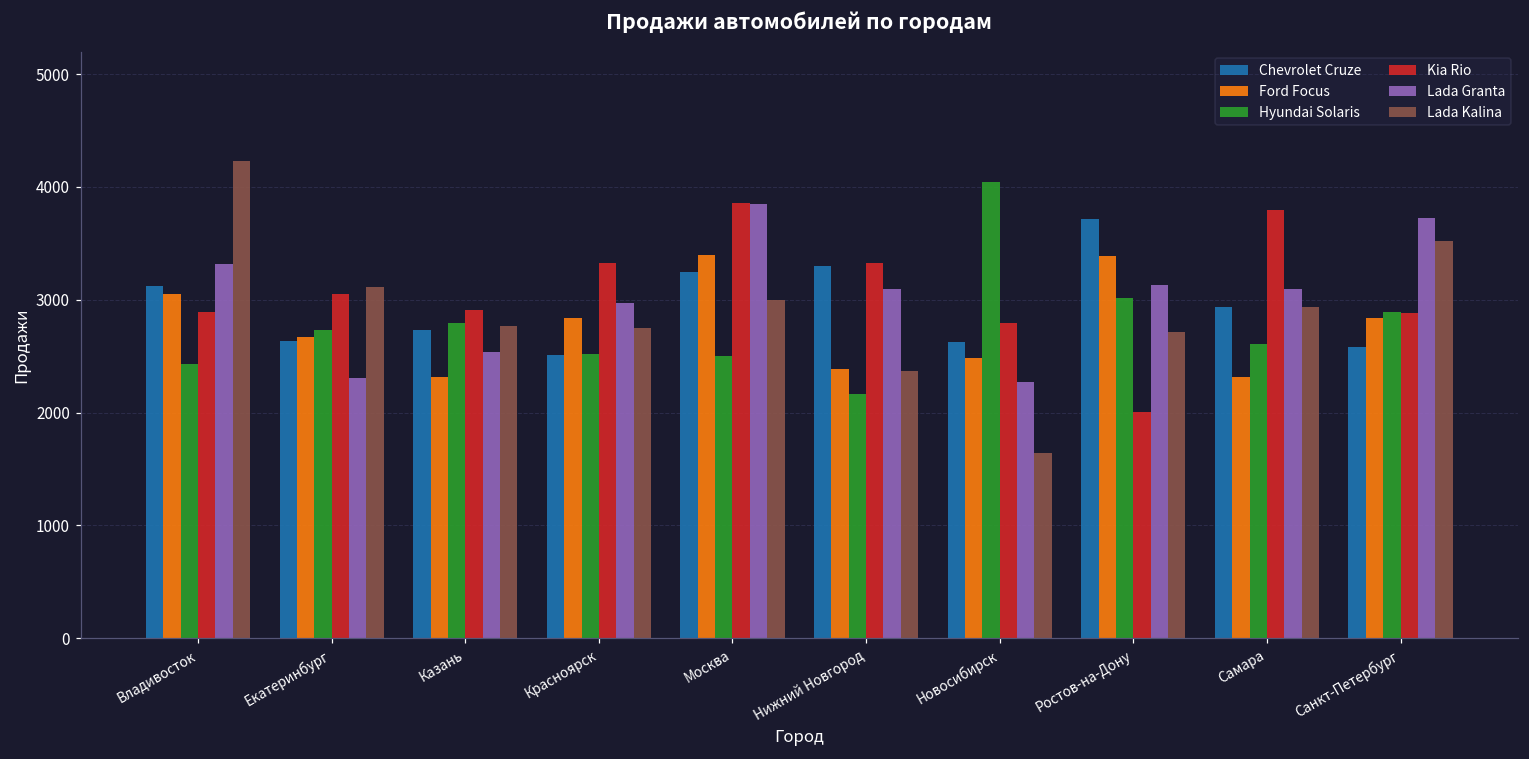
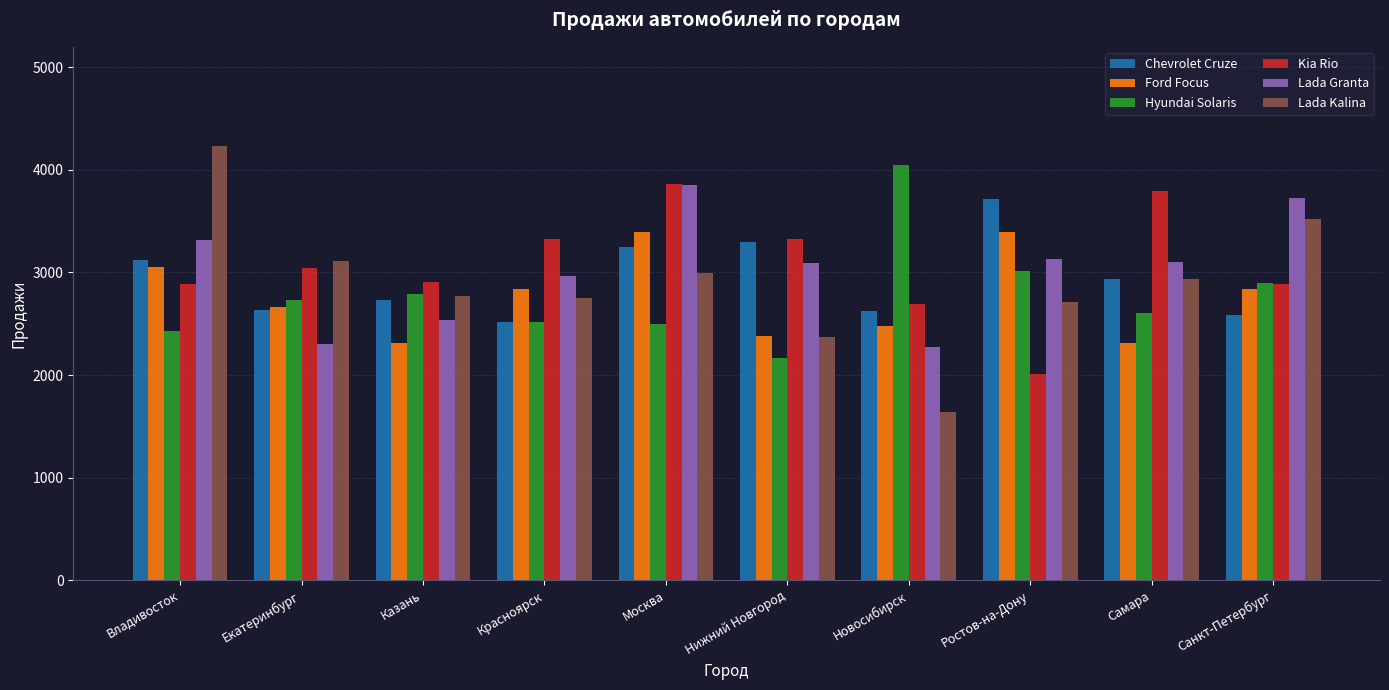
  {
    "Chevrolet Cruze": {
      "Владивосток": 3120,
      "Екатеринбург": 2630,
      "Казань": 2730,
      "Красноярск": 2510,
      "Москва": 3250,
      "Нижний Новгород": 3300,
      "Новосибирск": 2620,
      "Ростов-на-Дону": 3710,
      "Самара": 2940,
      "Санкт-Петербург": 2590
    },
    "Ford Focus": {
      "Владивосток": 3050,
      "Екатеринбург": 2670,
      "Казань": 2320,
      "Красноярск": 2840,
      "Москва": 3390,
      "Нижний Новгород": 2380,
      "Новосибирск": 2480,
      "Ростов-на-Дону": 3390,
      "Самара": 2320,
      "Санкт-Петербург": 2840
    },
    "Hyundai Solaris": {
      "Владивосток": 2430,
      "Екатеринбург": 2730,
      "Казань": 2790,
      "Красноярск": 2520,
      "Москва": 2500,
      "Нижний Новгород": 2170,
      "Новосибирск": 4050,
      "Ростов-на-Дону": 3020,
      "Самара": 2600,
      "Санкт-Петербург": 2890
    },
    "Kia Rio": {
      "Владивосток": 2890,
      "Екатеринбург": 3050,
      "Казань": 2910,
      "Красноярск": 3330,
      "Москва": 3860,
      "Нижний Новгород": 3320,
-     "Новосибирск": 2790,
+     "Новосибирск": 2690,
      "Ростов-на-Дону": 2010,
      "Самара": 3790,
      "Санкт-Петербург": 2890
    },
    "Lada Granta": {
      "Владивосток": 3320,
      "Екатеринбург": 2310,
      "Казань": 2540,
      "Красноярск": 2970,
      "Москва": 3850,
      "Нижний Новгород": 3090,
      "Новосибирск": 2270,
      "Ростов-на-Дону": 3130,
      "Самара": 3100,
      "Санкт-Петербург": 3730
    },
    "Lada Kalina": {
      "Владивосток": 4230,
      "Екатеринбург": 3110,
      "Казань": 2770,
      "Красноярск": 2750,
      "Москва": 3000,
      "Нижний Новгород": 2370,
      "Новосибирск": 1640,
      "Ростов-на-Дону": 2720,
      "Самара": 2930,
      "Санкт-Петербург": 3520
    }
  }
